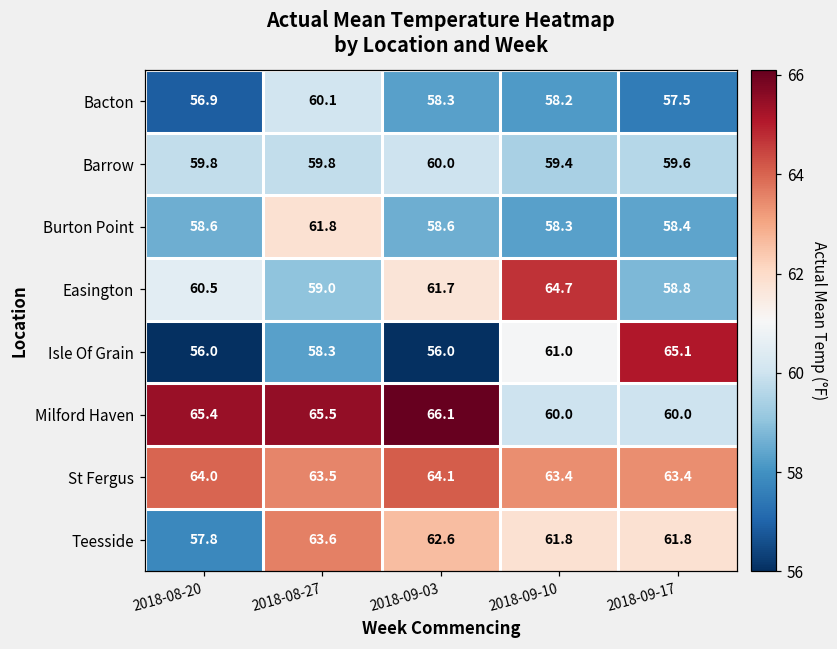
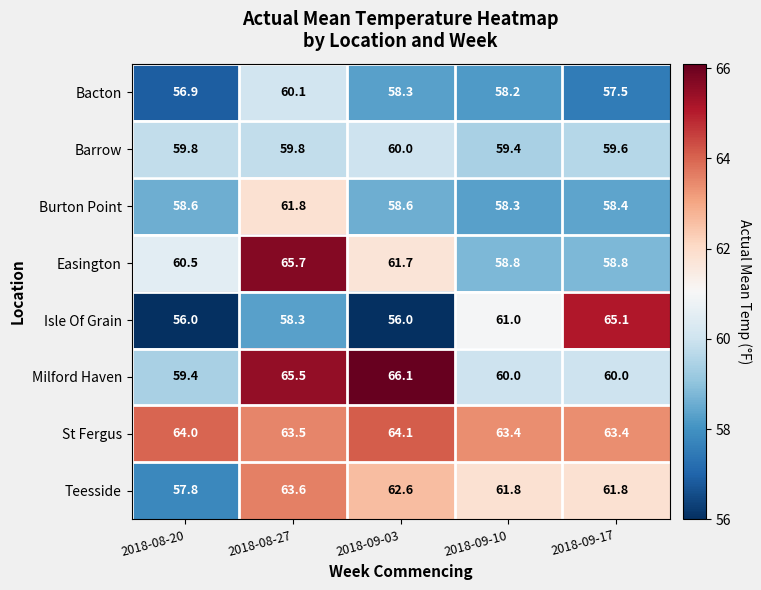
  {
    "Bacton": {
      "2018-08-20": 56.9,
      "2018-08-27": 60.1,
      "2018-09-03": 58.3,
      "2018-09-10": 58.2,
      "2018-09-17": 57.5
    },
    "Barrow": {
      "2018-08-20": 59.8,
      "2018-08-27": 59.8,
      "2018-09-03": 60.0,
      "2018-09-10": 59.4,
      "2018-09-17": 59.6
    },
    "Burton Point": {
      "2018-08-20": 58.6,
      "2018-08-27": 61.8,
      "2018-09-03": 58.6,
      "2018-09-10": 58.3,
      "2018-09-17": 58.4
    },
    "Easington": {
      "2018-08-20": 60.5,
-     "2018-08-27": 59.0,
+     "2018-08-27": 65.7,
      "2018-09-03": 61.7,
-     "2018-09-10": 64.7,
+     "2018-09-10": 58.8,
      "2018-09-17": 58.8
    },
    "Isle Of Grain": {
      "2018-08-20": 56.0,
      "2018-08-27": 58.3,
      "2018-09-03": 56.0,
      "2018-09-10": 61.0,
      "2018-09-17": 65.1
    },
    "Milford Haven": {
-     "2018-08-20": 65.4,
+     "2018-08-20": 59.4,
      "2018-08-27": 65.5,
      "2018-09-03": 66.1,
      "2018-09-10": 60.0,
      "2018-09-17": 60.0
    },
    "St Fergus": {
      "2018-08-20": 64.0,
      "2018-08-27": 63.5,
      "2018-09-03": 64.1,
      "2018-09-10": 63.4,
      "2018-09-17": 63.4
    },
    "Teesside": {
      "2018-08-20": 57.8,
      "2018-08-27": 63.6,
      "2018-09-03": 62.6,
      "2018-09-10": 61.8,
      "2018-09-17": 61.8
    }
  }
